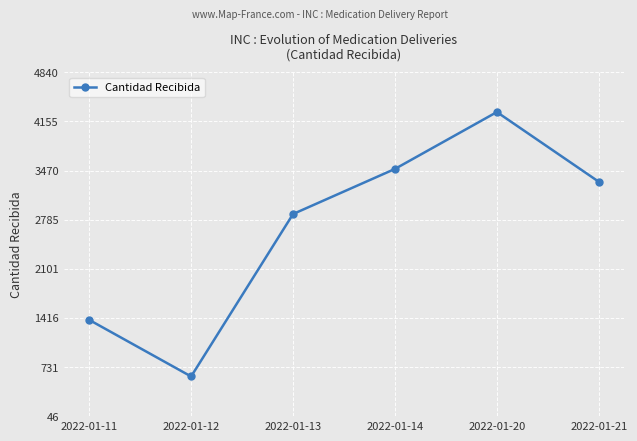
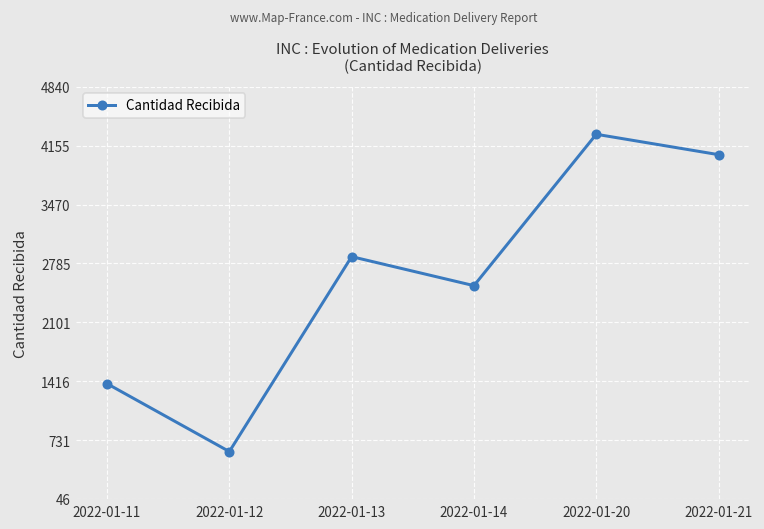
  {
    "2022-01-11": 1400,
    "2022-01-12": 600,
    "2022-01-13": 2900,
-   "2022-01-14": 3500,
+   "2022-01-14": 2500,
    "2022-01-20": 4300,
-   "2022-01-21": 3300
+   "2022-01-21": 4100
  }
